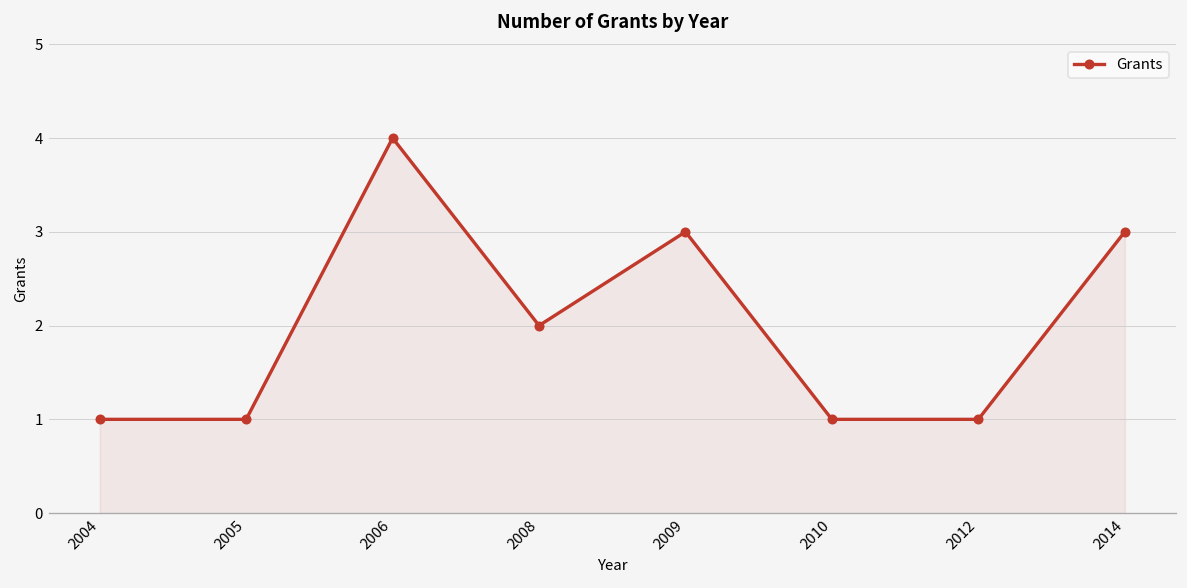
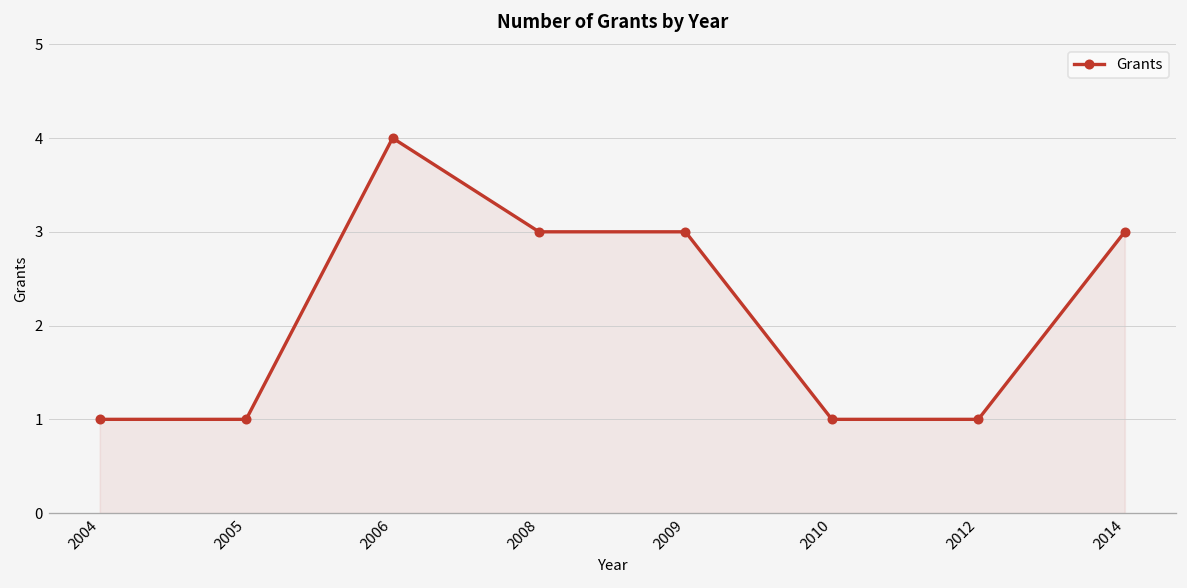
  {
    "2004": 1,
    "2005": 1,
    "2006": 4,
-   "2008": 2,
+   "2008": 3,
    "2009": 3,
    "2010": 1,
    "2012": 1,
    "2014": 3
  }
